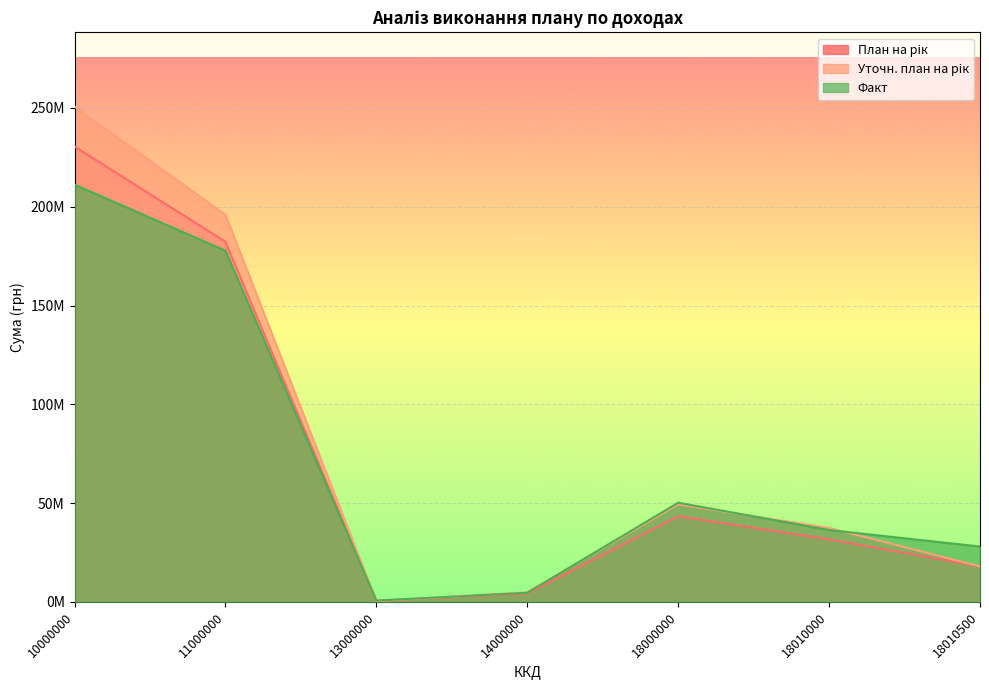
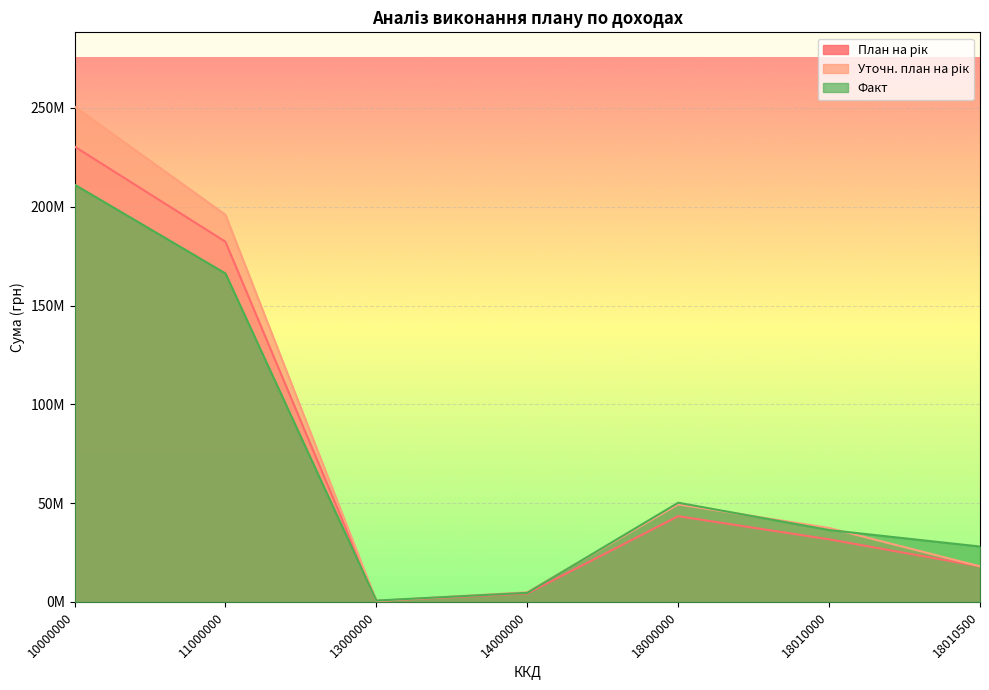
  {
    "Факт": {
      "10000000": 211000000,
-     "11000000": 178000000,
+     "11000000": 166000000,
      "18010500": 28000000
    }
  }
